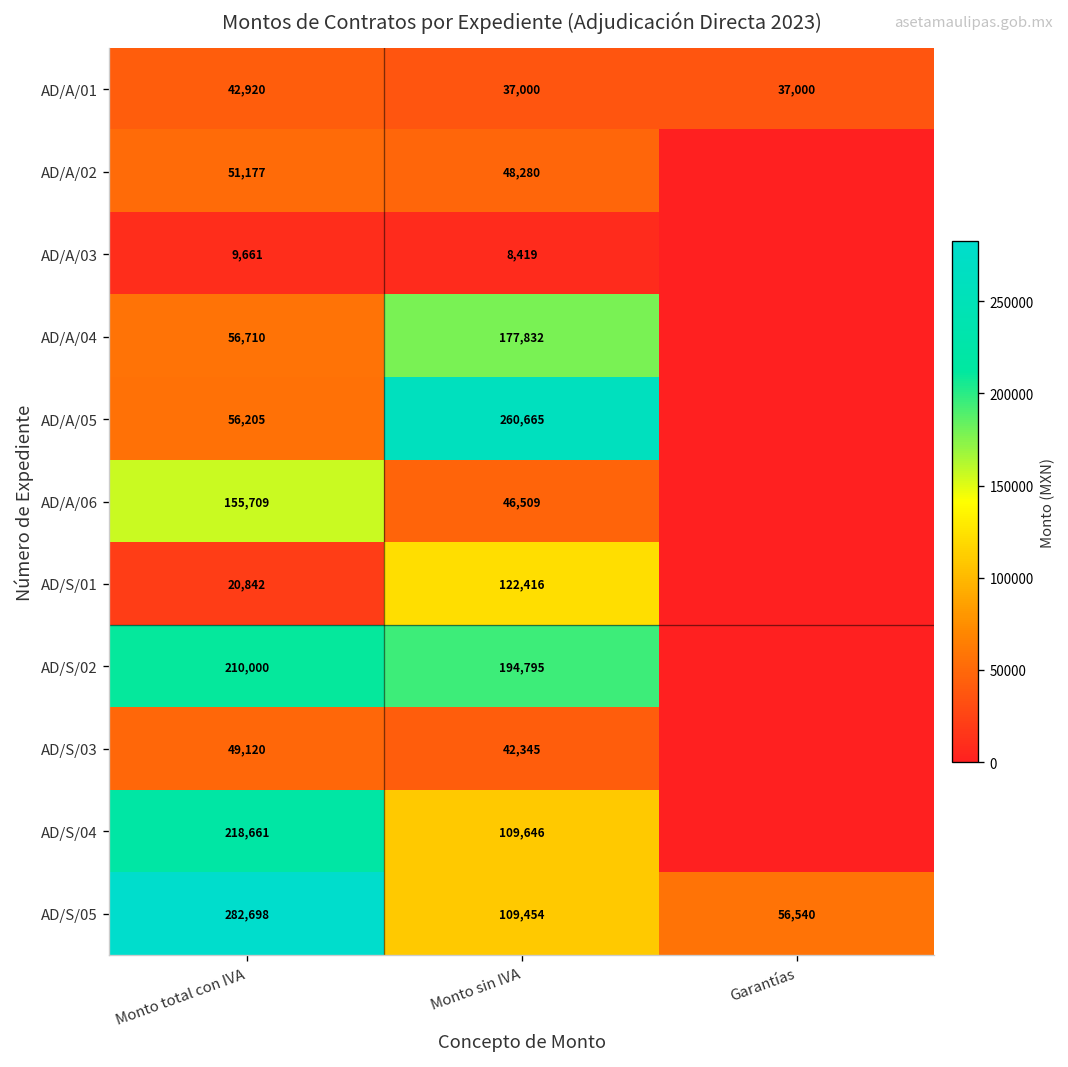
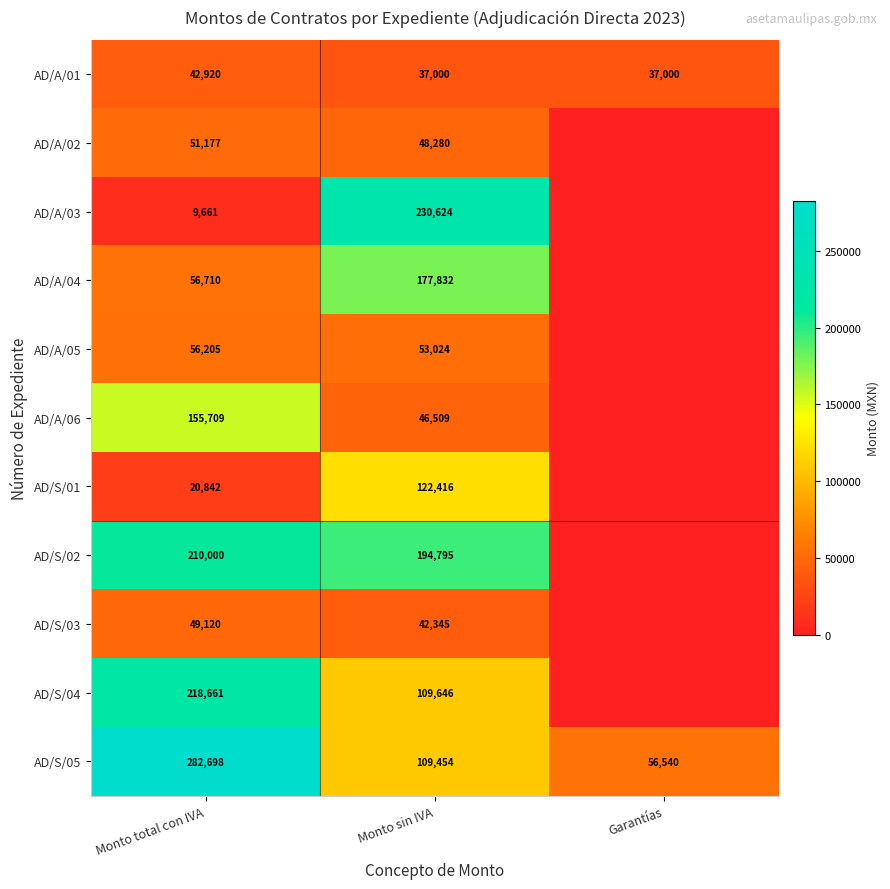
  {
    "AD/A/01": {
      "Monto total con IVA": "42,920",
      "Monto sin IVA": "37,000",
      "Garantías": "37,000"
    },
    "AD/A/02": {
      "Monto total con IVA": "51,177",
      "Monto sin IVA": "48,280"
    },
    "AD/A/03": {
      "Monto total con IVA": "9,661",
-     "Monto sin IVA": "8,419"
+     "Monto sin IVA": "230,624"
    },
    "AD/A/04": {
      "Monto total con IVA": "56,710",
      "Monto sin IVA": "177,832"
    },
    "AD/A/05": {
      "Monto total con IVA": "56,205",
-     "Monto sin IVA": "260,665"
+     "Monto sin IVA": "53,024"
    },
    "AD/A/06": {
      "Monto total con IVA": "155,709",
      "Monto sin IVA": "46,509"
    },
    "AD/S/01": {
      "Monto total con IVA": "20,842",
      "Monto sin IVA": "122,416"
    },
    "AD/S/02": {
      "Monto total con IVA": "210,000",
      "Monto sin IVA": "194,795"
    },
    "AD/S/03": {
      "Monto total con IVA": "49,120",
      "Monto sin IVA": "42,345"
    },
    "AD/S/04": {
      "Monto total con IVA": "218,661",
      "Monto sin IVA": "109,646"
    },
    "AD/S/05": {
      "Monto total con IVA": "282,698",
      "Monto sin IVA": "109,454",
      "Garantías": "56,540"
    }
  }
